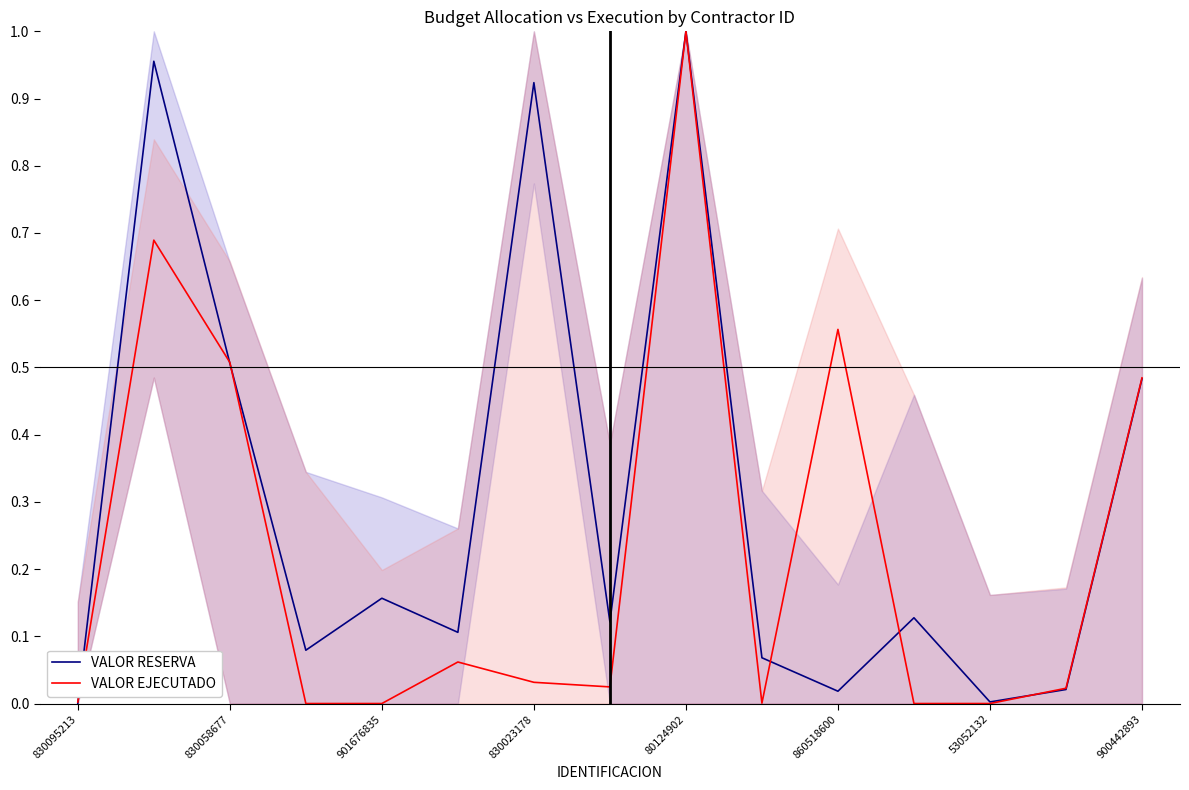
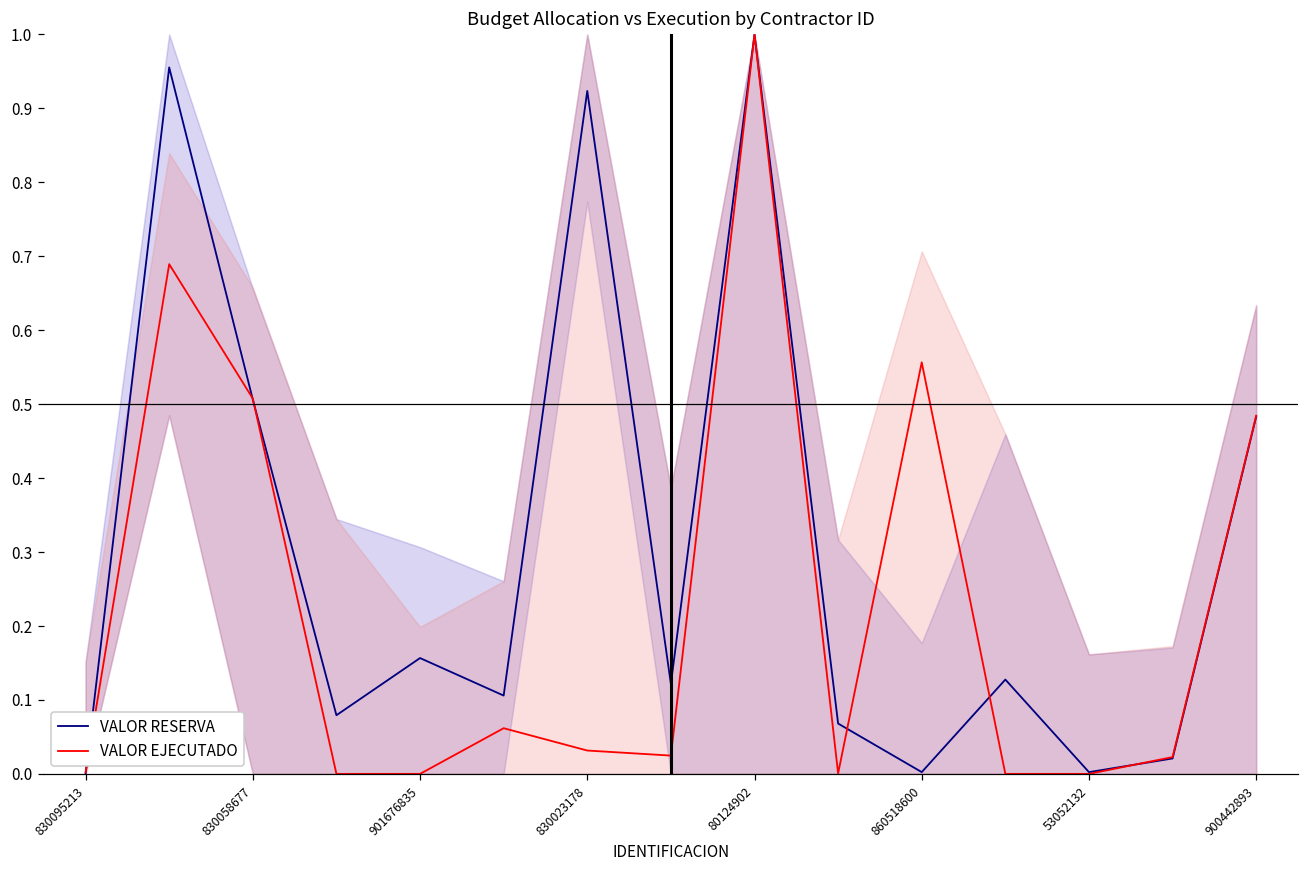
  {
    "VALOR RESERVA": {
      "901676835": 0.16,
      "830023178": 0.92,
-     "860518600": 0.02
+     "860518600": 0.00
    },
    "VALOR EJECUTADO": {
      "901676835": 0.00,
      "830023178": 0.03,
      "860518600": 0.56
    }
  }
